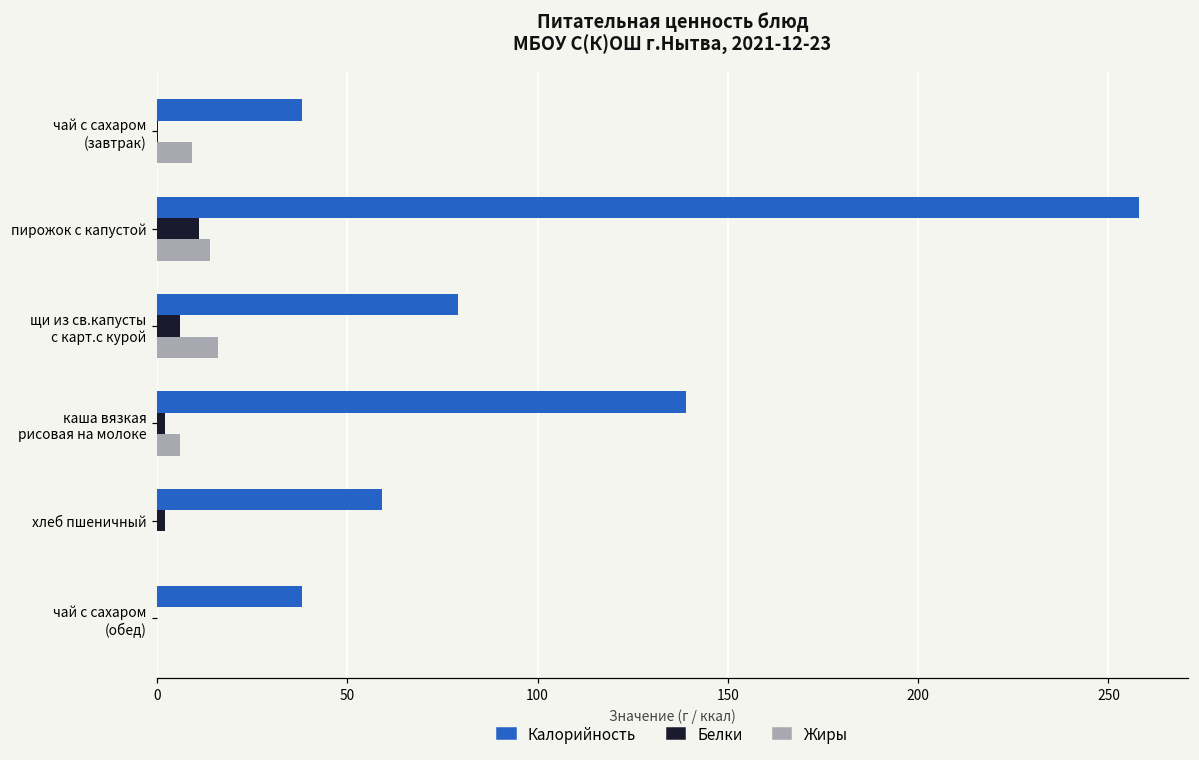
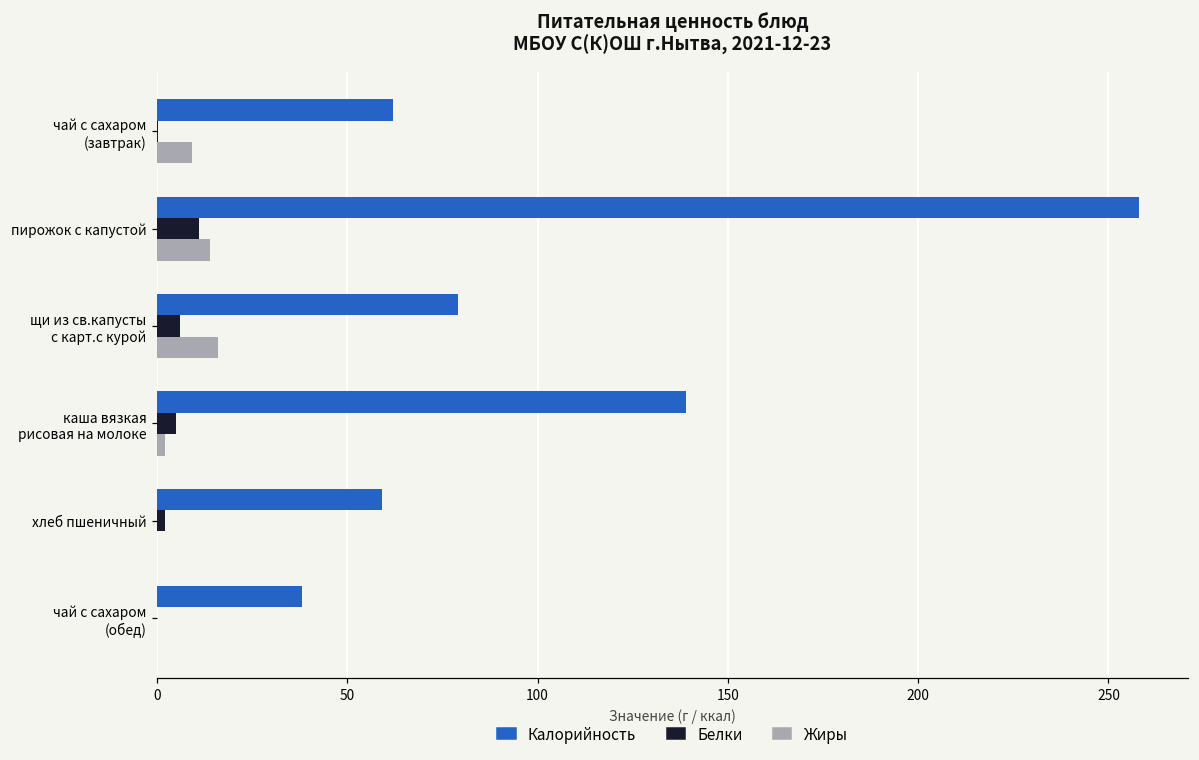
  {
    "Калорийность": {
-     "чай с сахаром (завтрак)": 38,
+     "чай с сахаром (завтрак)": 62,
      "пирожок с капустой": 258,
      "щи из св.капусты с карт.с курой": 79,
      "каша вязкая рисовая на молоке": 139,
      "хлеб пшеничный": 59,
      "чай с сахаром (обед)": 38
    },
    "Белки": {
      "пирожок с капустой": 11,
      "щи из св.капусты с карт.с курой": 6,
-     "каша вязкая рисовая на молоке": 2,
+     "каша вязкая рисовая на молоке": 5,
      "хлеб пшеничный": 2,
      "чай с сахаром (обед)": 0
    },
    "Жиры": {
      "чай с сахаром (завтрак)": 9,
      "пирожок с капустой": 14,
      "щи из св.капусты с карт.с курой": 16,
-     "каша вязкая рисовая на молоке": 6,
+     "каша вязкая рисовая на молоке": 2,
      "хлеб пшеничный": 0,
      "чай с сахаром (обед)": 0
    }
  }
